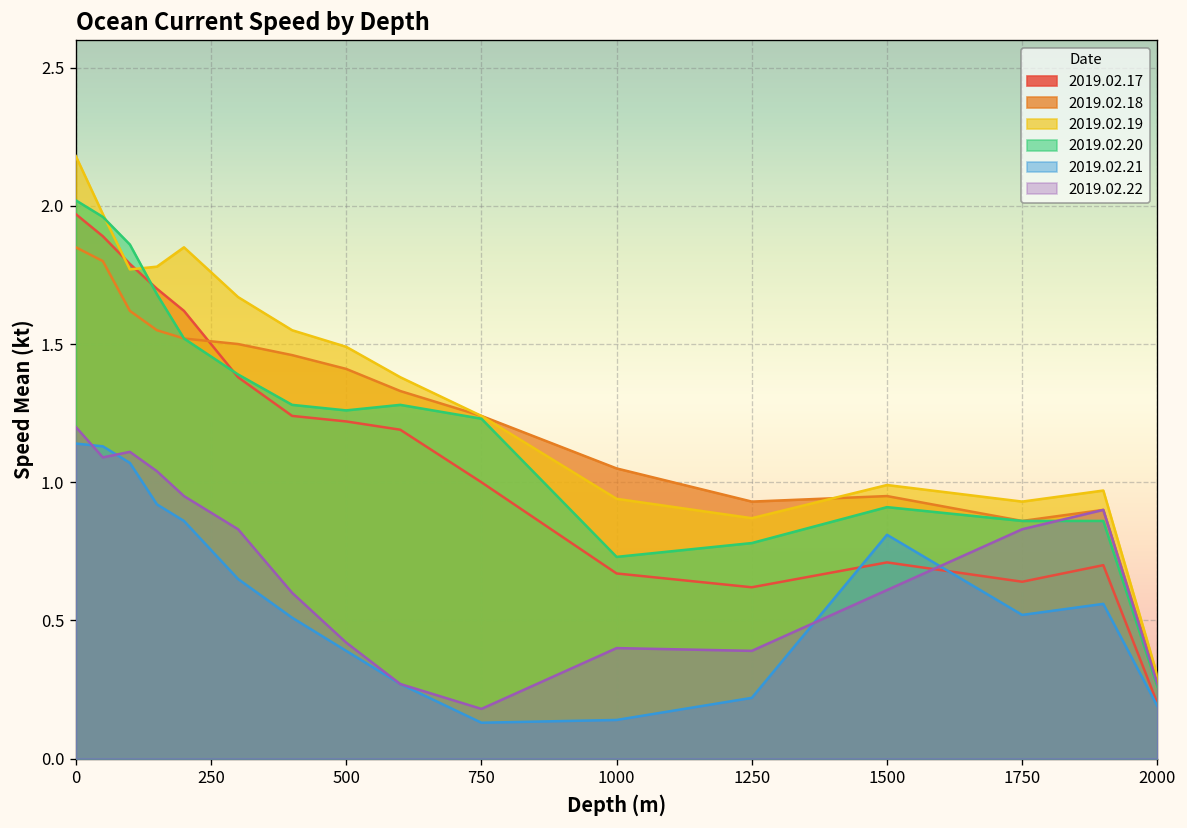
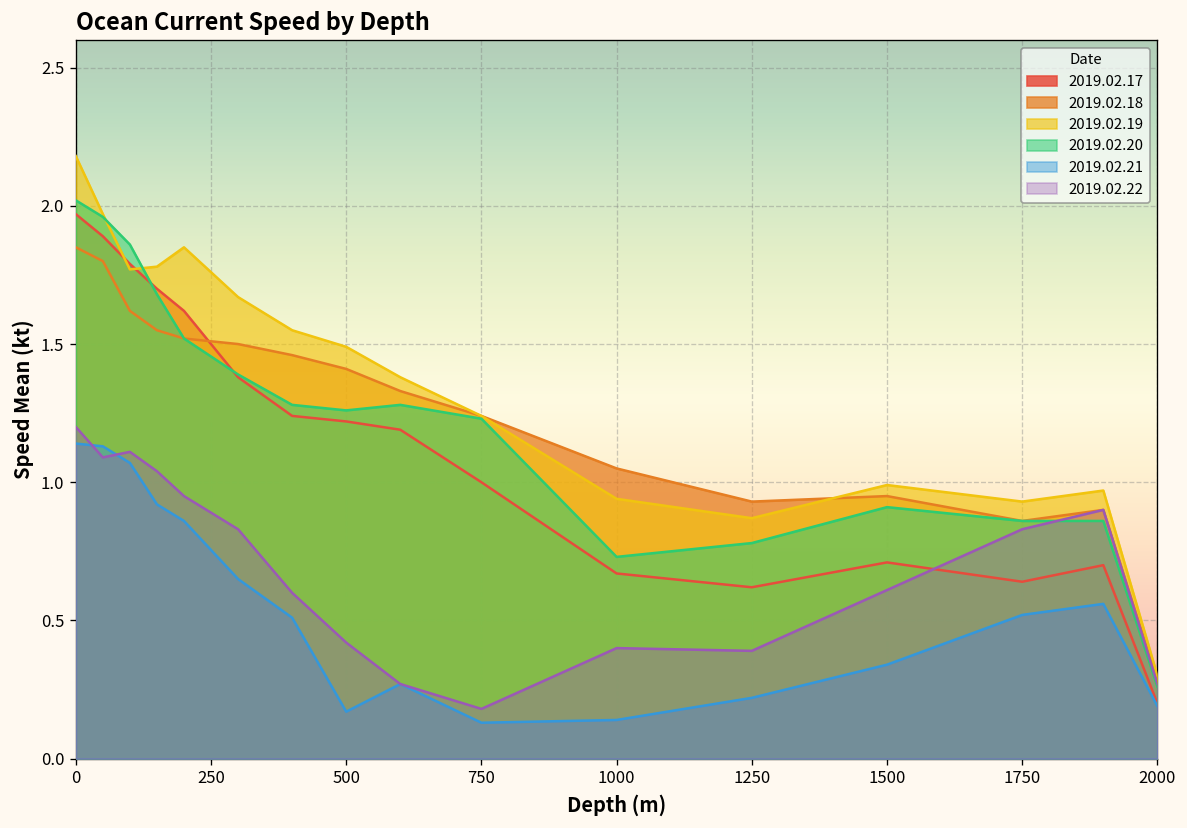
  {
    "2019.02.19": {
      "0": 2.18,
      "500": 1.49,
      "1000": 0.94,
      "1250": 0.87,
      "1500": 0.99,
      "1750": 0.93,
      "2000": 0.30
    },
    "2019.02.20": {
      "0": 2.02,
      "500": 1.26,
      "1000": 0.73,
      "1250": 0.78,
      "1500": 0.91
    },
    "2019.02.21": {
      "0": 1.14,
-     "500": 0.39,
+     "500": 0.17,
      "750": 0.13,
      "1000": 0.14,
      "1250": 0.22,
-     "1500": 0.81,
+     "1500": 0.34,
      "1750": 0.52
    },
    "2019.02.22": {
      "0": 1.20,
      "500": 0.42,
      "750": 0.18,
      "1000": 0.40,
      "1250": 0.39,
      "1500": 0.61,
      "1750": 0.83
    }
  }
